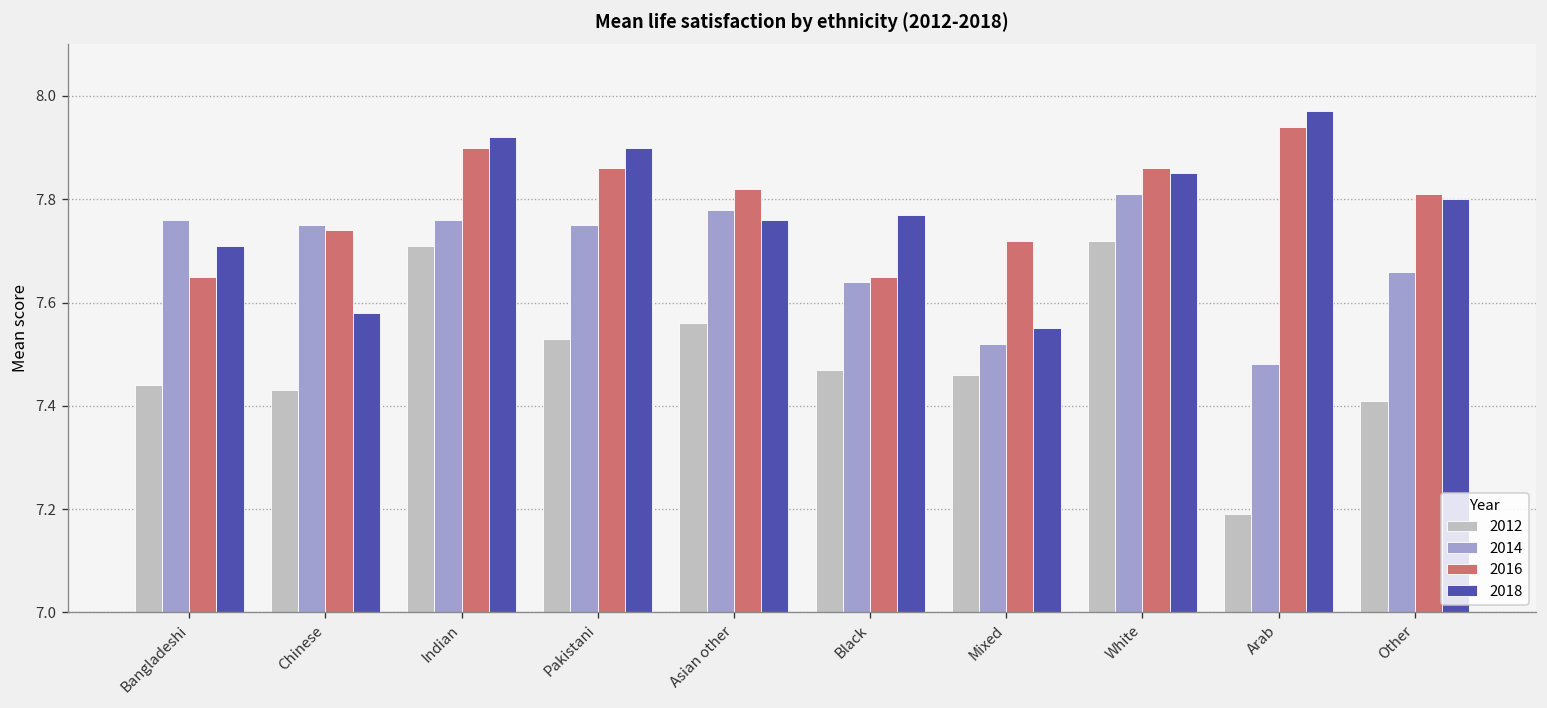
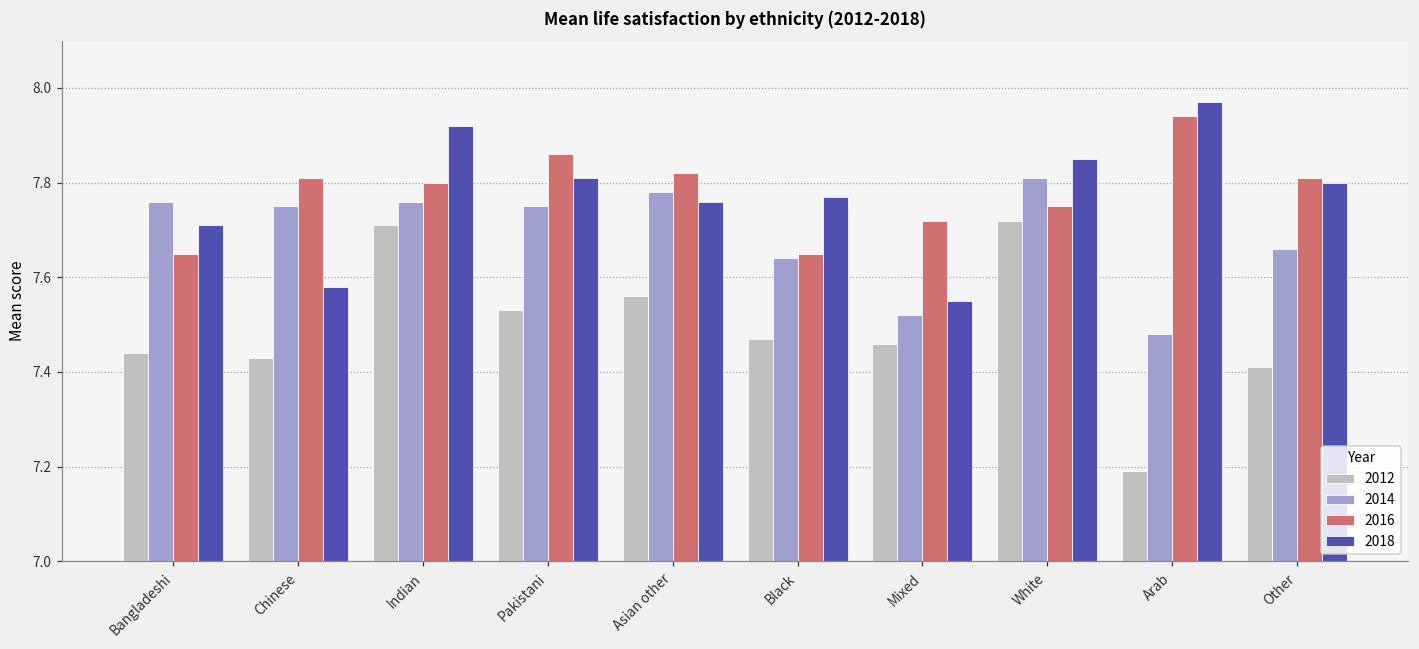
  {
    "2016": {
      "Bangladeshi": 7.65,
-     "Chinese": 7.74,
-     "Indian": 7.9,
+     "Chinese": 7.81,
+     "Indian": 7.8,
      "Pakistani": 7.86,
      "Asian other": 7.82,
      "Black": 7.65,
      "Mixed": 7.72,
-     "White": 7.86,
+     "White": 7.75,
      "Arab": 7.94,
      "Other": 7.81
    },
    "2018": {
      "Bangladeshi": 7.71,
      "Chinese": 7.58,
      "Indian": 7.92,
-     "Pakistani": 7.90,
+     "Pakistani": 7.81,
      "Asian other": 7.76,
      "Black": 7.77,
      "Mixed": 7.55,
      "White": 7.85,
      "Arab": 7.97,
      "Other": 7.80
    }
  }
